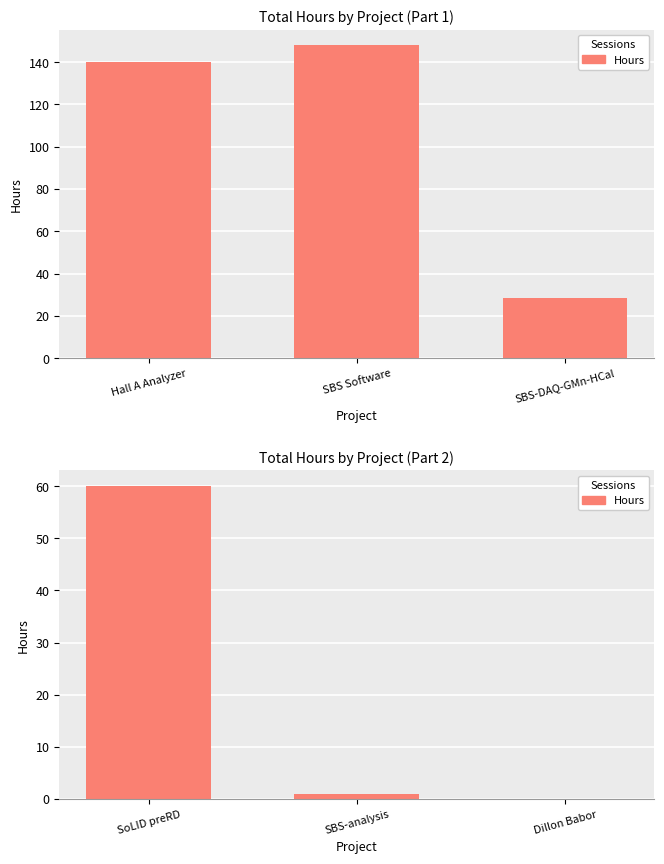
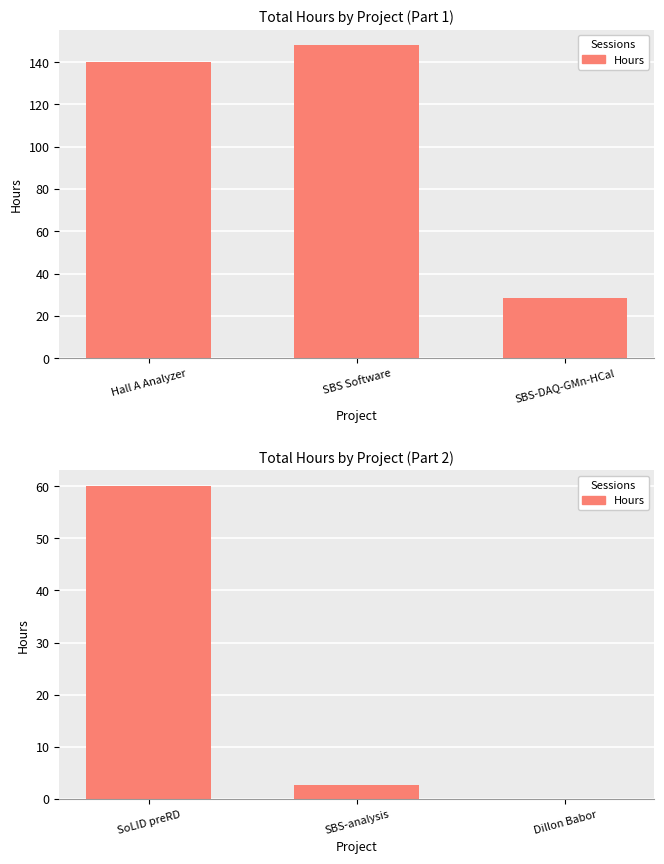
  {
    "Total Hours by Project (Part 1)": {
      "Hall A Analyzer": 140,
      "SBS Software": 148,
      "SBS-DAQ-GMn-HCal": 28
    },
    "Total Hours by Project (Part 2)": {
      "SoLID preRD": 60,
-     "SBS-analysis": 1,
+     "SBS-analysis": 3,
      "Dillon Babor": 0
    }
  }
